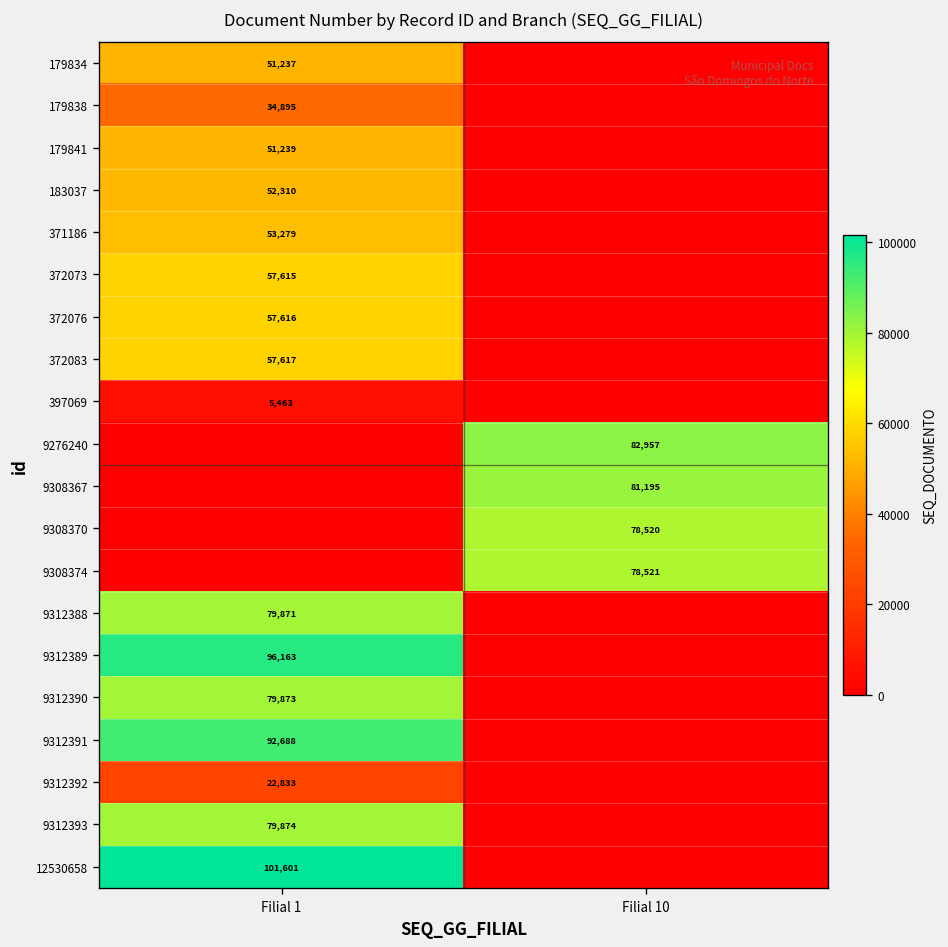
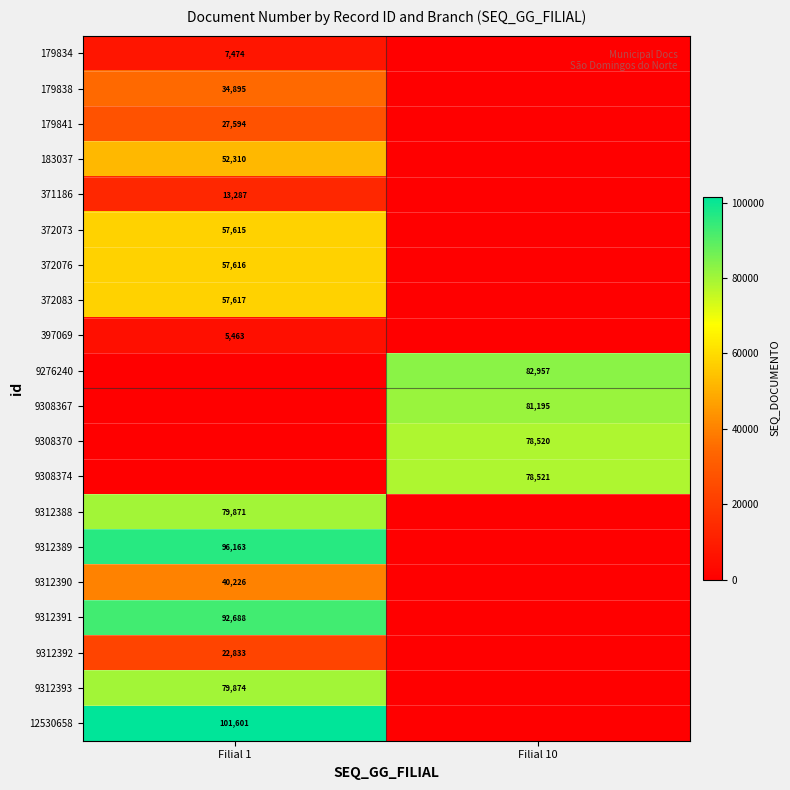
  {
    "179834": {
-     "Filial 1": "51,237"
+     "Filial 1": "7,474"
    },
    "179838": {
      "Filial 1": "34,895"
    },
    "179841": {
-     "Filial 1": "51,239"
+     "Filial 1": "27,594"
    },
    "183037": {
      "Filial 1": "52,310"
    },
    "371186": {
-     "Filial 1": "53,279"
+     "Filial 1": "13,287"
    },
    "372073": {
      "Filial 1": "57,615"
    },
    "372076": {
      "Filial 1": "57,616"
    },
    "372083": {
      "Filial 1": "57,617"
    },
    "397069": {
      "Filial 1": "5,463"
    },
    "9276240": {
      "Filial 10": "82,957"
    },
    "9308367": {
      "Filial 10": "81,195"
    },
    "9308370": {
      "Filial 10": "78,520"
    },
    "9308374": {
      "Filial 10": "78,521"
    },
    "9312388": {
      "Filial 1": "79,871"
    },
    "9312389": {
      "Filial 1": "96,163"
    },
    "9312390": {
-     "Filial 1": "79,873"
+     "Filial 1": "40,226"
    },
    "9312391": {
      "Filial 1": "92,688"
    },
    "9312392": {
      "Filial 1": "22,833"
    },
    "9312393": {
      "Filial 1": "79,874"
    },
    "12530658": {
      "Filial 1": "101,601"
    }
  }
